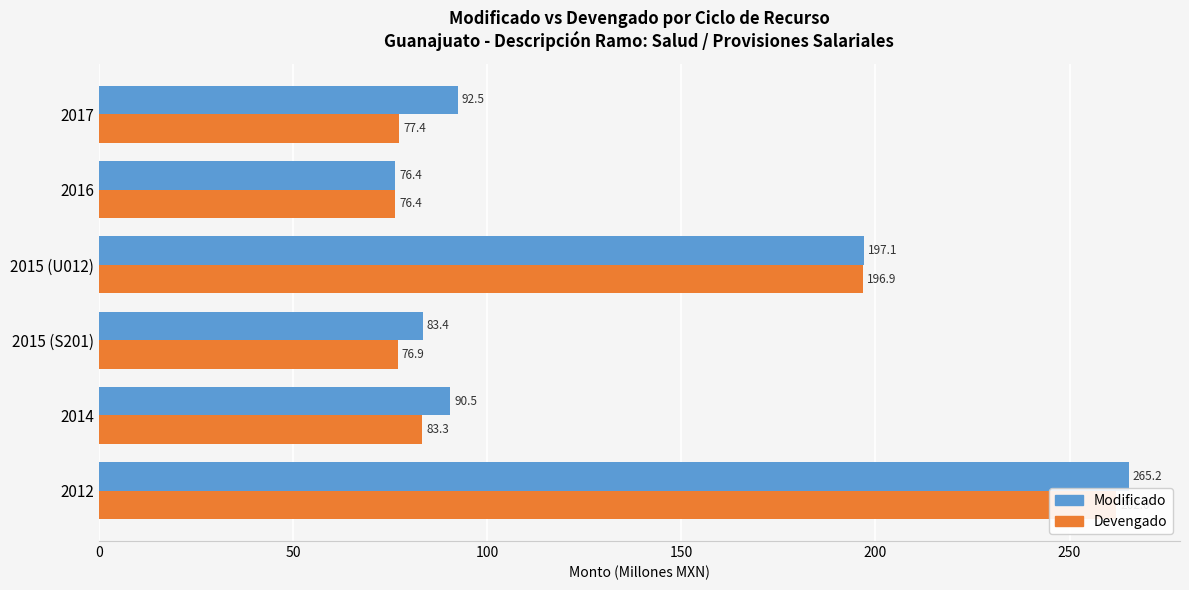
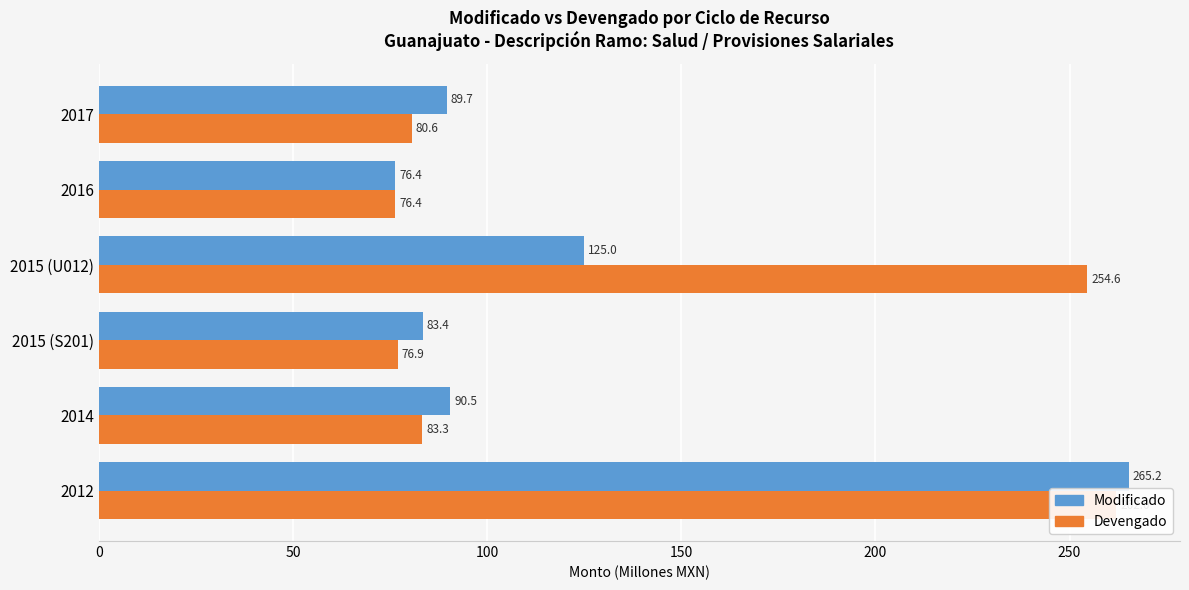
  {
    "Modificado": {
-     "2017": 92.5,
+     "2017": 89.7,
      "2016": 76.4,
-     "2015 (U012)": 197.1,
+     "2015 (U012)": 125.0,
      "2015 (S201)": 83.4,
      "2014": 90.5,
      "2012": 265.2
    },
    "Devengado": {
-     "2017": 77.4,
+     "2017": 80.6,
      "2016": 76.4,
-     "2015 (U012)": 196.9,
+     "2015 (U012)": 254.6,
      "2015 (S201)": 76.9,
      "2014": 83.3
    }
  }
